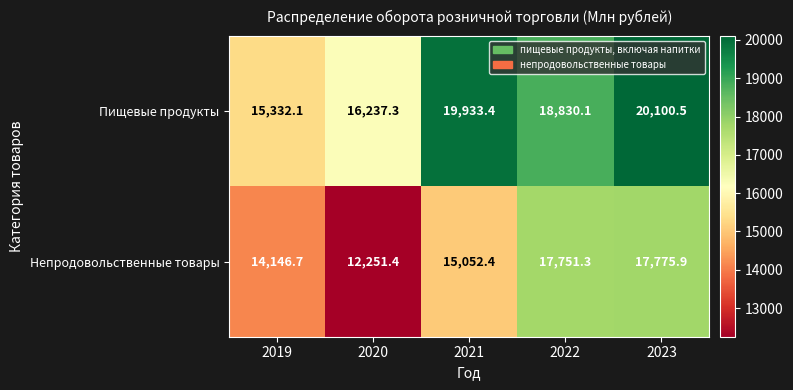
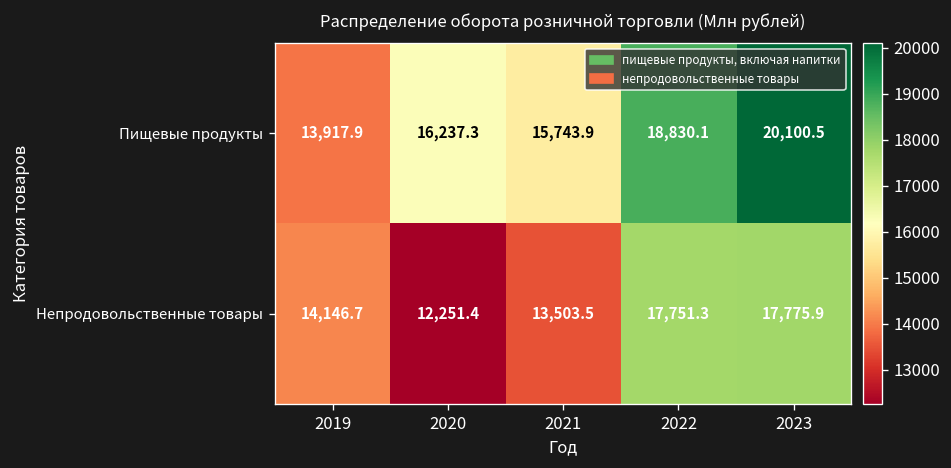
  {
    "Пищевые продукты": {
-     "2019": "15,332.1",
+     "2019": "13,917.9",
      "2020": "16,237.3",
-     "2021": "19,933.4",
+     "2021": "15,743.9",
      "2022": "18,830.1",
      "2023": "20,100.5"
    },
    "Непродовольственные товары": {
      "2019": "14,146.7",
      "2020": "12,251.4",
-     "2021": "15,052.4",
+     "2021": "13,503.5",
      "2022": "17,751.3",
      "2023": "17,775.9"
    }
  }
